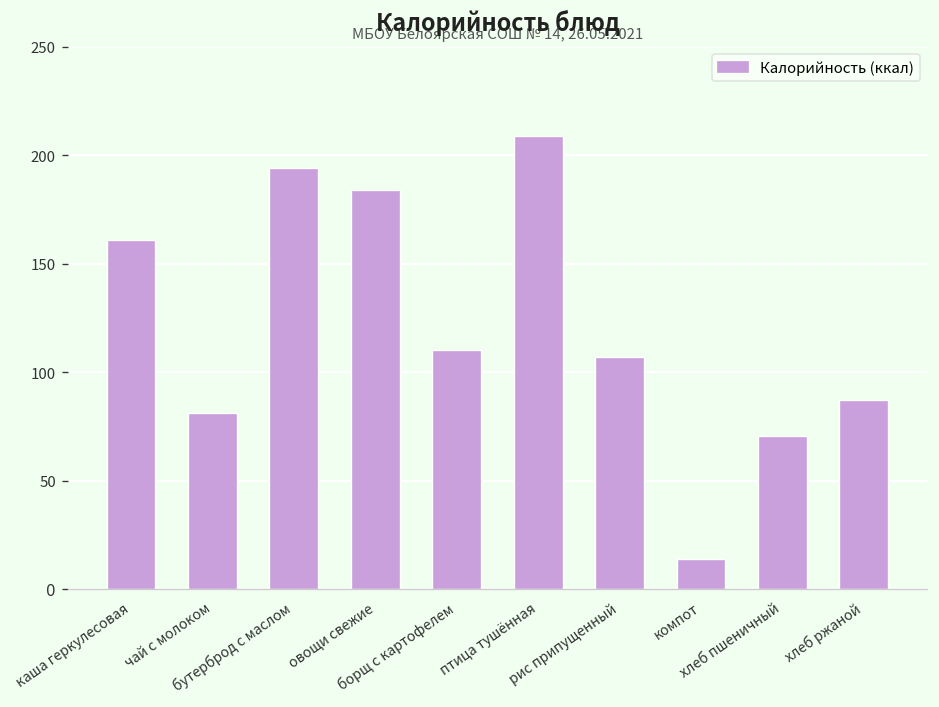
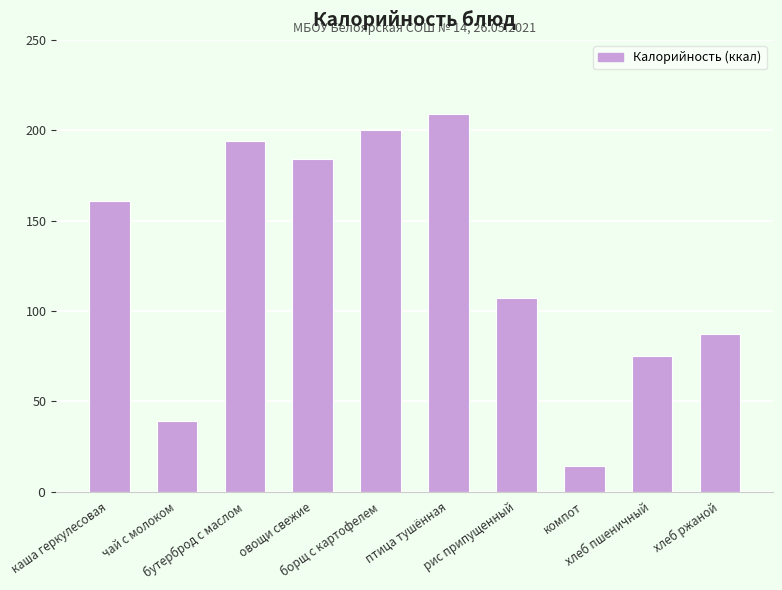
  {
    "каша геркулесовая": 161,
-   "чай с молоком": 81,
+   "чай с молоком": 39,
    "бутерброд с маслом": 194,
    "овощи свежие": 184,
-   "борщ с картофелем": 110,
+   "борщ с картофелем": 200,
    "птица тушённая": 209,
    "рис припущенный": 107,
    "компот": 14,
-   "хлеб пшеничный": 70,
+   "хлеб пшеничный": 75,
    "хлеб ржаной": 87
  }
